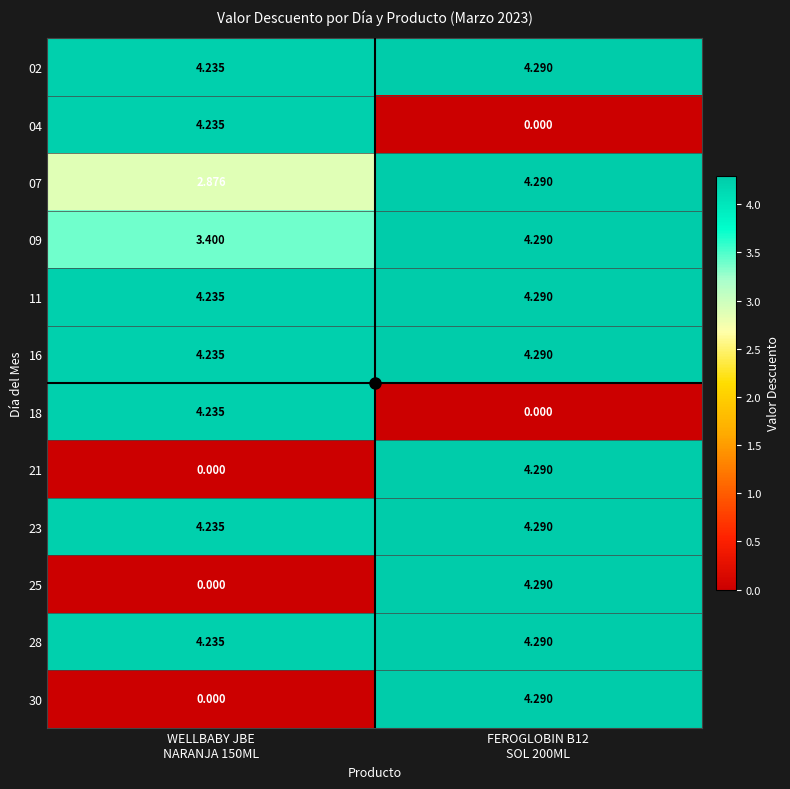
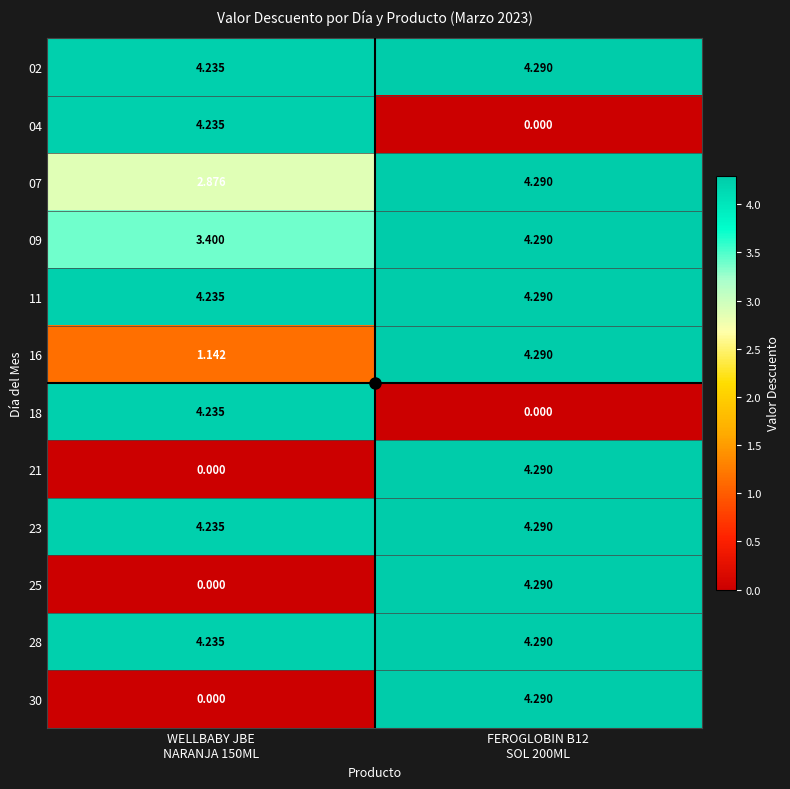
  {
    "02": {
      "WELLBABY JBE NARANJA 150ML": 4.235,
      "FEROGLOBIN B12 SOL 200ML": 4.290
    },
    "04": {
      "WELLBABY JBE NARANJA 150ML": 4.235,
      "FEROGLOBIN B12 SOL 200ML": 0.000
    },
    "07": {
      "WELLBABY JBE NARANJA 150ML": 2.876,
      "FEROGLOBIN B12 SOL 200ML": 4.290
    },
    "09": {
      "WELLBABY JBE NARANJA 150ML": 3.400,
      "FEROGLOBIN B12 SOL 200ML": 4.290
    },
    "11": {
      "WELLBABY JBE NARANJA 150ML": 4.235,
      "FEROGLOBIN B12 SOL 200ML": 4.290
    },
    "16": {
-     "WELLBABY JBE NARANJA 150ML": 4.235,
+     "WELLBABY JBE NARANJA 150ML": 1.142,
      "FEROGLOBIN B12 SOL 200ML": 4.290
    },
    "18": {
      "WELLBABY JBE NARANJA 150ML": 4.235,
      "FEROGLOBIN B12 SOL 200ML": 0.000
    },
    "21": {
      "WELLBABY JBE NARANJA 150ML": 0.000,
      "FEROGLOBIN B12 SOL 200ML": 4.290
    },
    "23": {
      "WELLBABY JBE NARANJA 150ML": 4.235,
      "FEROGLOBIN B12 SOL 200ML": 4.290
    },
    "25": {
      "WELLBABY JBE NARANJA 150ML": 0.000,
      "FEROGLOBIN B12 SOL 200ML": 4.290
    },
    "28": {
      "WELLBABY JBE NARANJA 150ML": 4.235,
      "FEROGLOBIN B12 SOL 200ML": 4.290
    },
    "30": {
      "WELLBABY JBE NARANJA 150ML": 0.000,
      "FEROGLOBIN B12 SOL 200ML": 4.290
    }
  }
